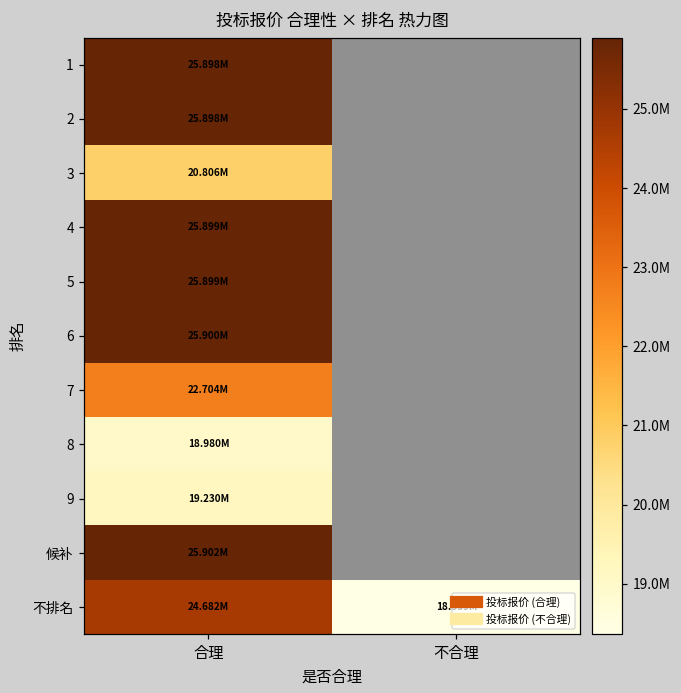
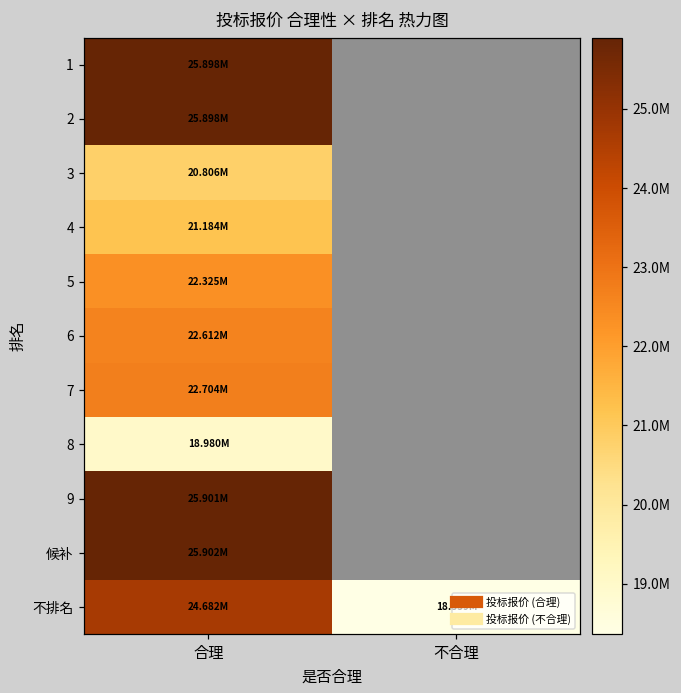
  {
    "1": {
      "合理": "25.898M"
    },
    "2": {
      "合理": "25.898M"
    },
    "3": {
      "合理": "20.806M"
    },
    "4": {
-     "合理": "25.899M"
+     "合理": "21.184M"
    },
    "5": {
-     "合理": "25.899M"
+     "合理": "22.325M"
    },
    "6": {
-     "合理": "25.900M"
+     "合理": "22.612M"
    },
    "7": {
      "合理": "22.704M"
    },
    "8": {
      "合理": "18.980M"
    },
    "9": {
-     "合理": "19.230M"
+     "合理": "25.901M"
    },
    "候补": {
      "合理": "25.902M"
    },
    "不排名": {
      "合理": "24.682M"
    }
  }
